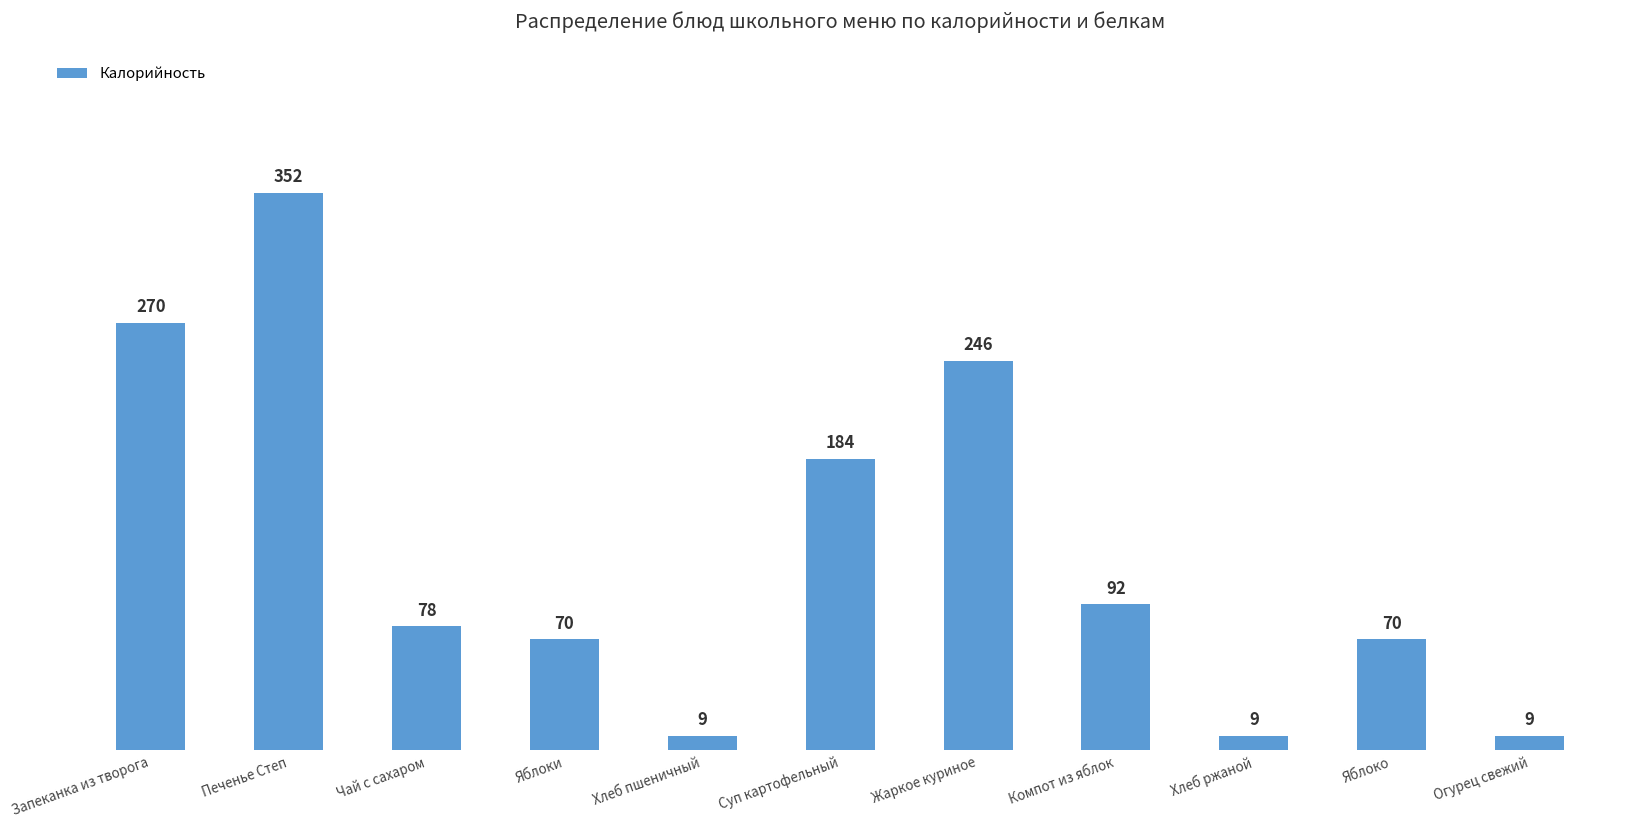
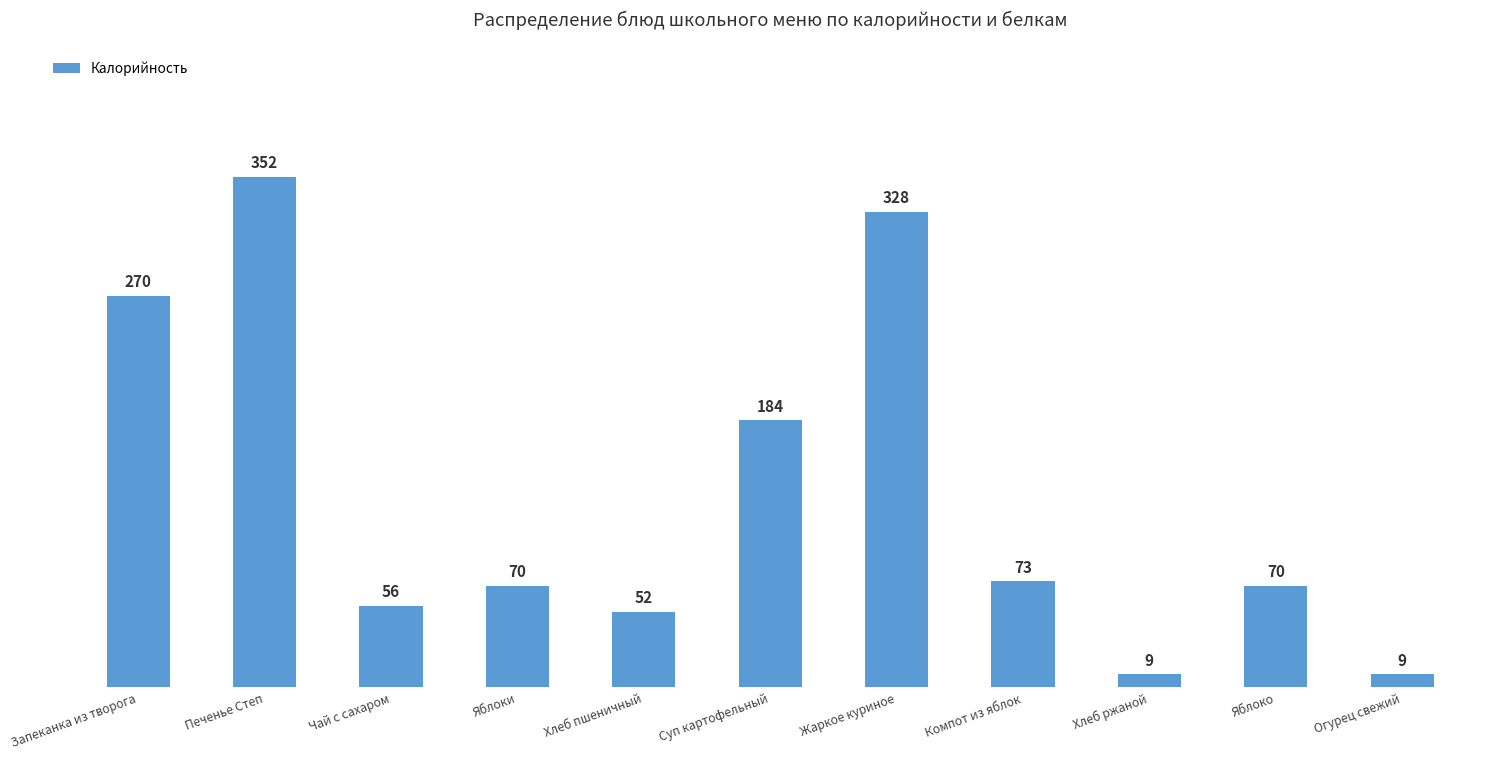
  {
    "Запеканка из творога": 270,
    "Печенье Степ": 352,
-   "Чай с сахаром": 78,
+   "Чай с сахаром": 56,
    "Яблоки": 70,
-   "Хлеб пшеничный": 9,
+   "Хлеб пшеничный": 52,
    "Суп картофельный": 184,
-   "Жаркое куриное": 246,
-   "Компот из яблок": 92,
+   "Жаркое куриное": 328,
+   "Компот из яблок": 73,
    "Хлеб ржаной": 9,
    "Яблоко": 70,
    "Огурец свежий": 9
  }
